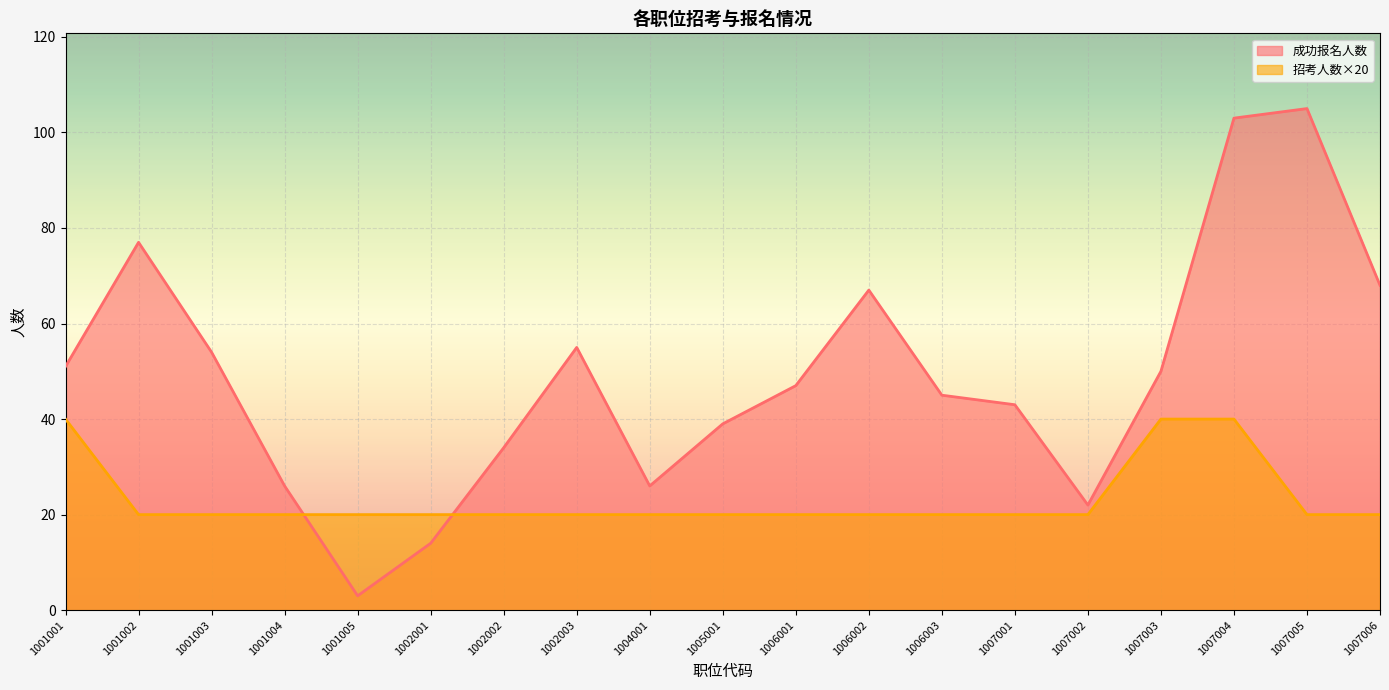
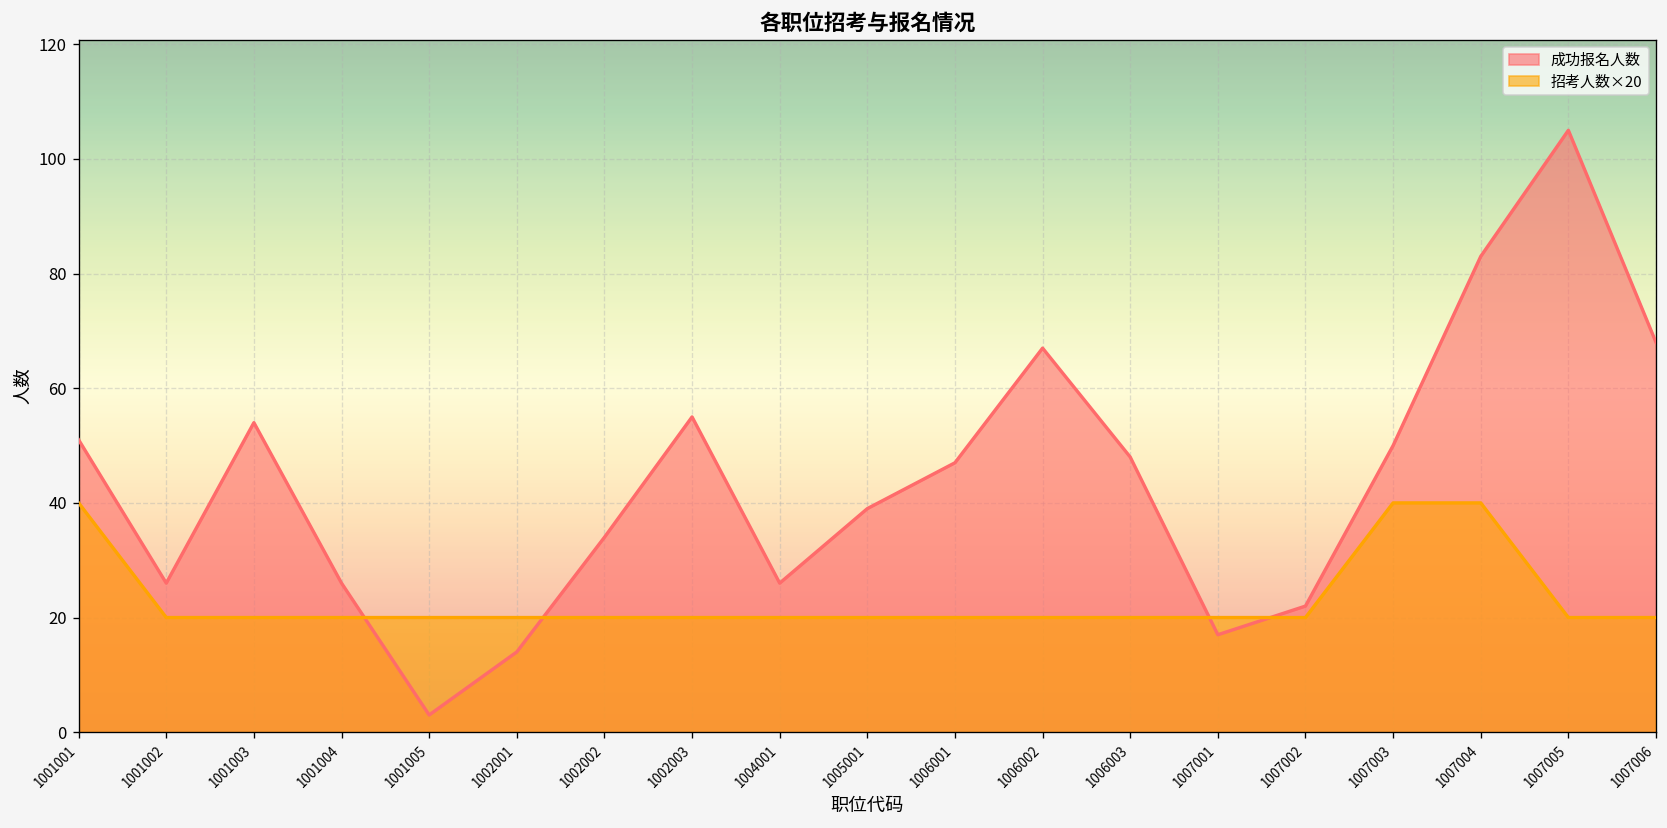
  {
    "成功报名人数": {
      "1001001": 51,
-     "1001002": 77,
+     "1001002": 26,
      "1001003": 54,
      "1001004": 26,
      "1001005": 3,
      "1002001": 14,
      "1002002": 34,
      "1002003": 55,
      "1004001": 26,
      "1005001": 39,
      "1006001": 47,
      "1006002": 67,
-     "1006003": 45,
-     "1007001": 43,
+     "1006003": 48,
+     "1007001": 17,
      "1007002": 22,
      "1007003": 50,
-     "1007004": 103,
+     "1007004": 83,
      "1007005": 105,
      "1007006": 68
    },
    "招考人数×20": {
      "1001001": 40,
      "1001002": 20,
      "1001003": 20,
      "1001004": 20,
      "1001005": 20,
      "1002001": 20,
      "1002002": 20,
      "1002003": 20,
      "1004001": 20,
      "1005001": 20,
      "1006001": 20,
      "1006002": 20,
      "1006003": 20,
      "1007001": 20,
      "1007002": 20,
      "1007003": 40,
      "1007004": 40,
      "1007005": 20,
      "1007006": 20
    }
  }
